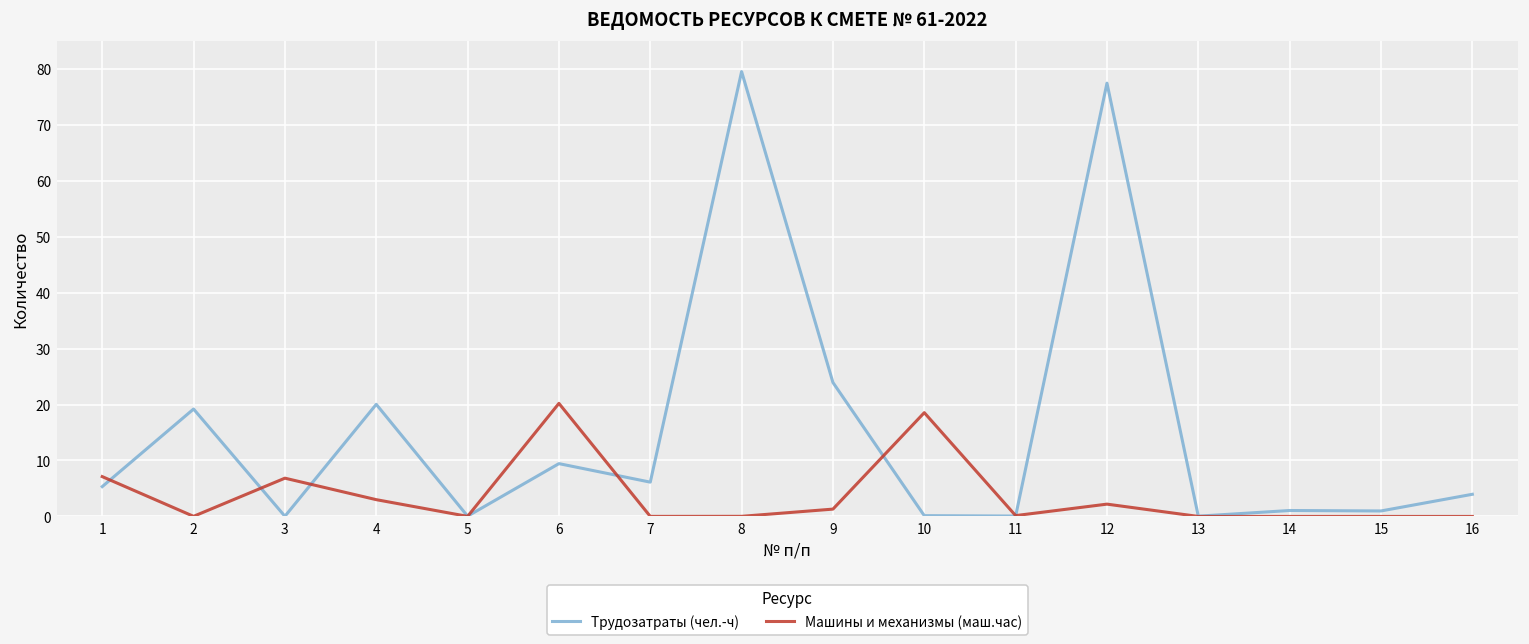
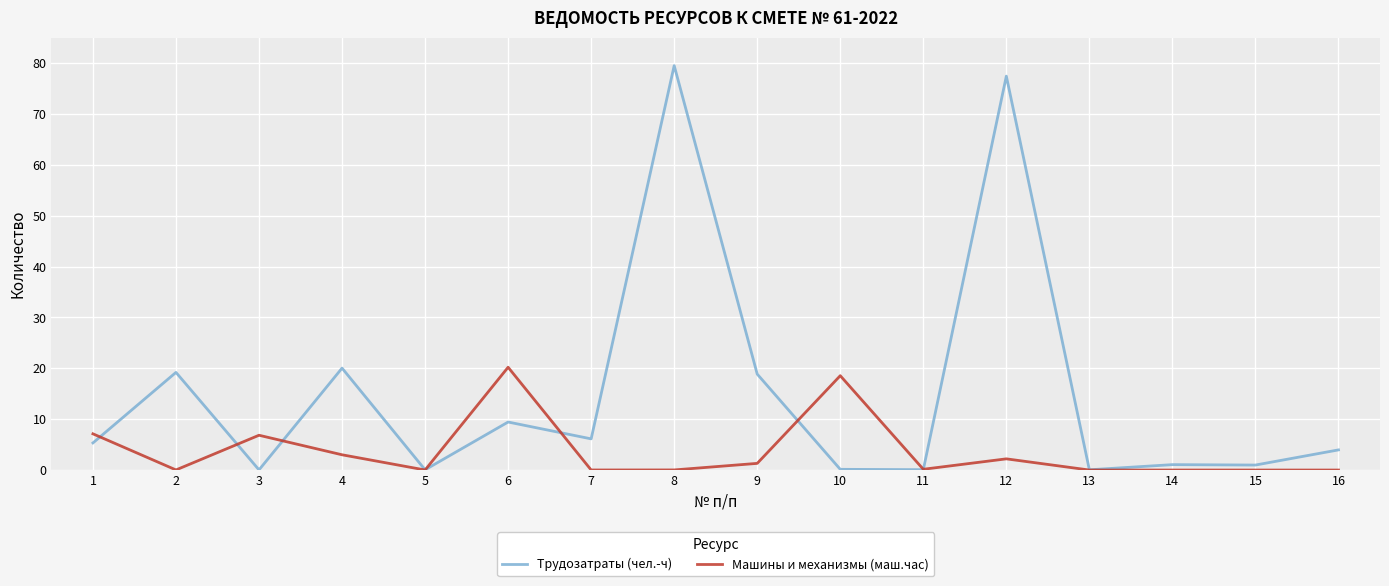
  {
    "Трудозатраты (чел.-ч)": {
      "1": 5,
      "2": 19,
      "3": 0,
      "4": 20,
      "6": 9,
      "7": 6,
      "8": 80,
-     "9": 24,
+     "9": 19,
      "10": 0,
      "12": 77,
      "14": 1,
      "15": 1,
      "16": 4
    },
    "Машины и механизмы (маш.час)": {
      "1": 7,
      "2": 0,
      "3": 7,
      "4": 3,
      "6": 20,
      "7": 0,
      "8": 0,
      "9": 1,
      "10": 19,
      "12": 2,
      "14": 0,
      "15": 0,
      "16": 0
    }
  }
